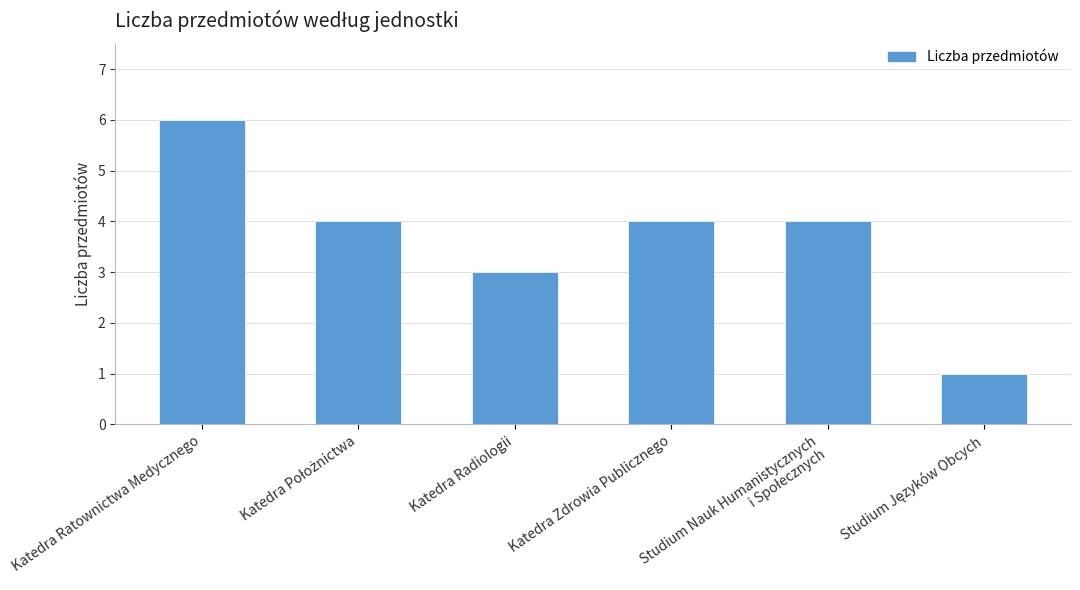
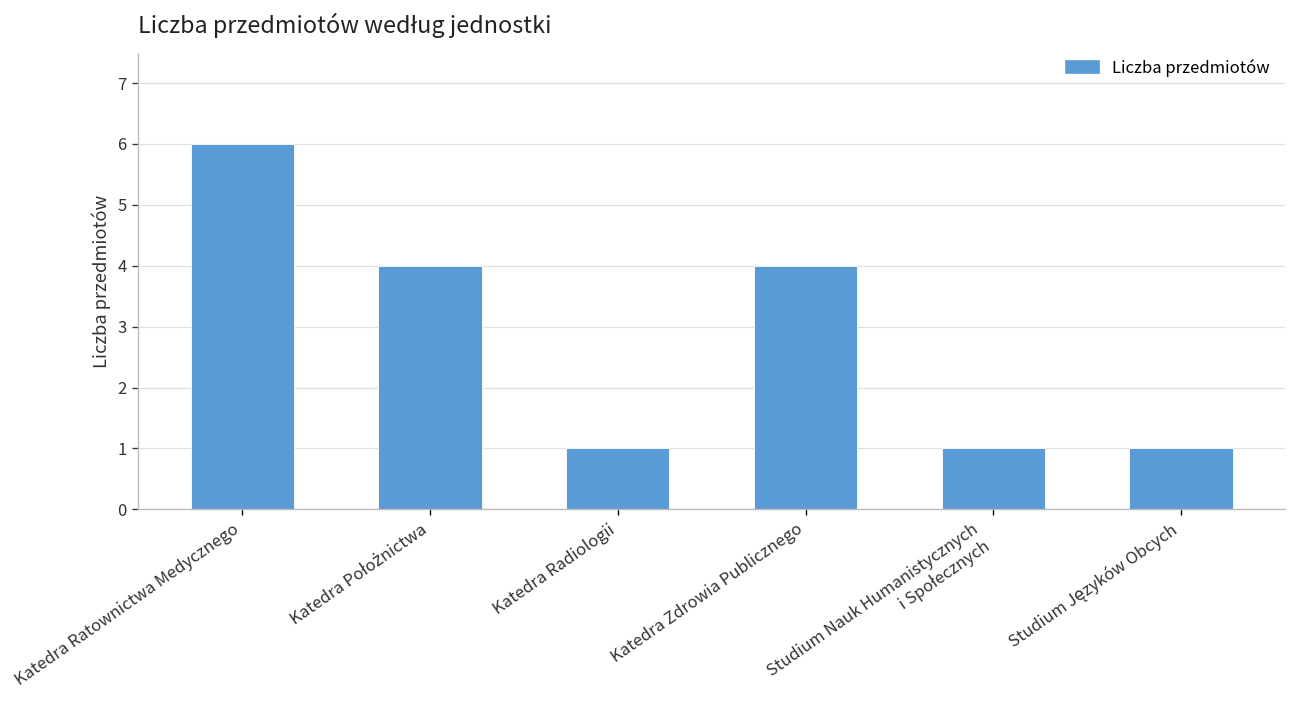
  {
    "Katedra Ratownictwa Medycznego": 6,
    "Katedra Położnictwa": 4,
-   "Katedra Radiologii": 3,
+   "Katedra Radiologii": 1,
    "Katedra Zdrowia Publicznego": 4,
-   "Studium Nauk Humanistycznych i Społecznych": 4,
+   "Studium Nauk Humanistycznych i Społecznych": 1,
    "Studium Języków Obcych": 1
  }
